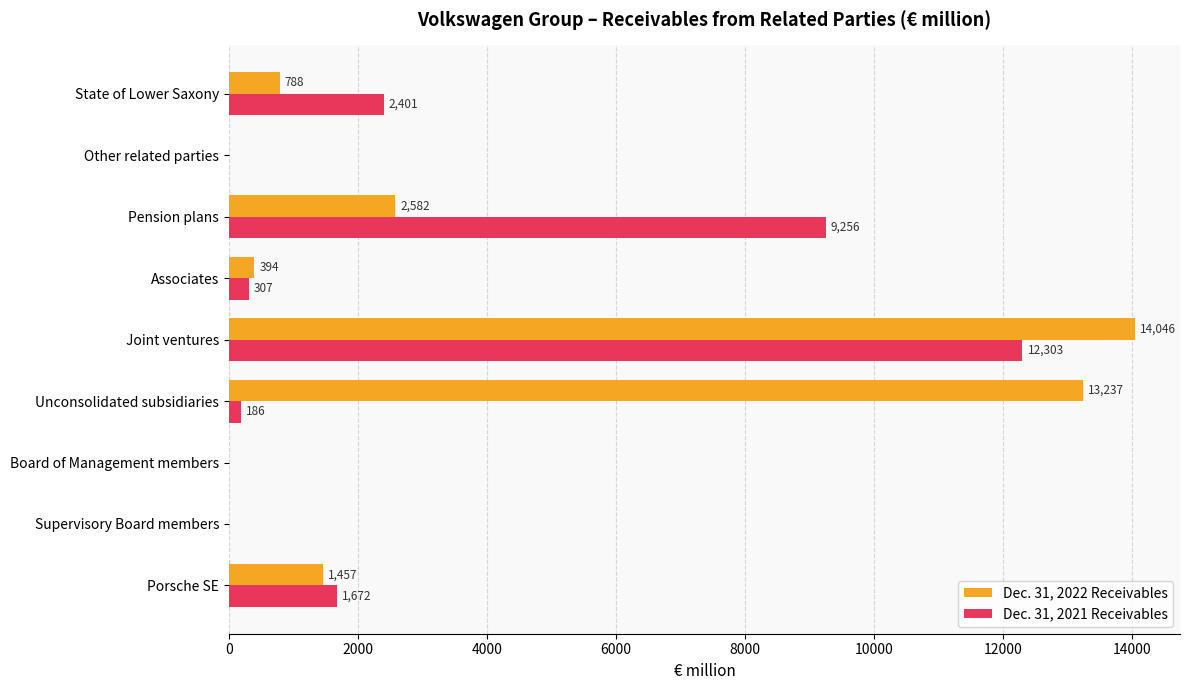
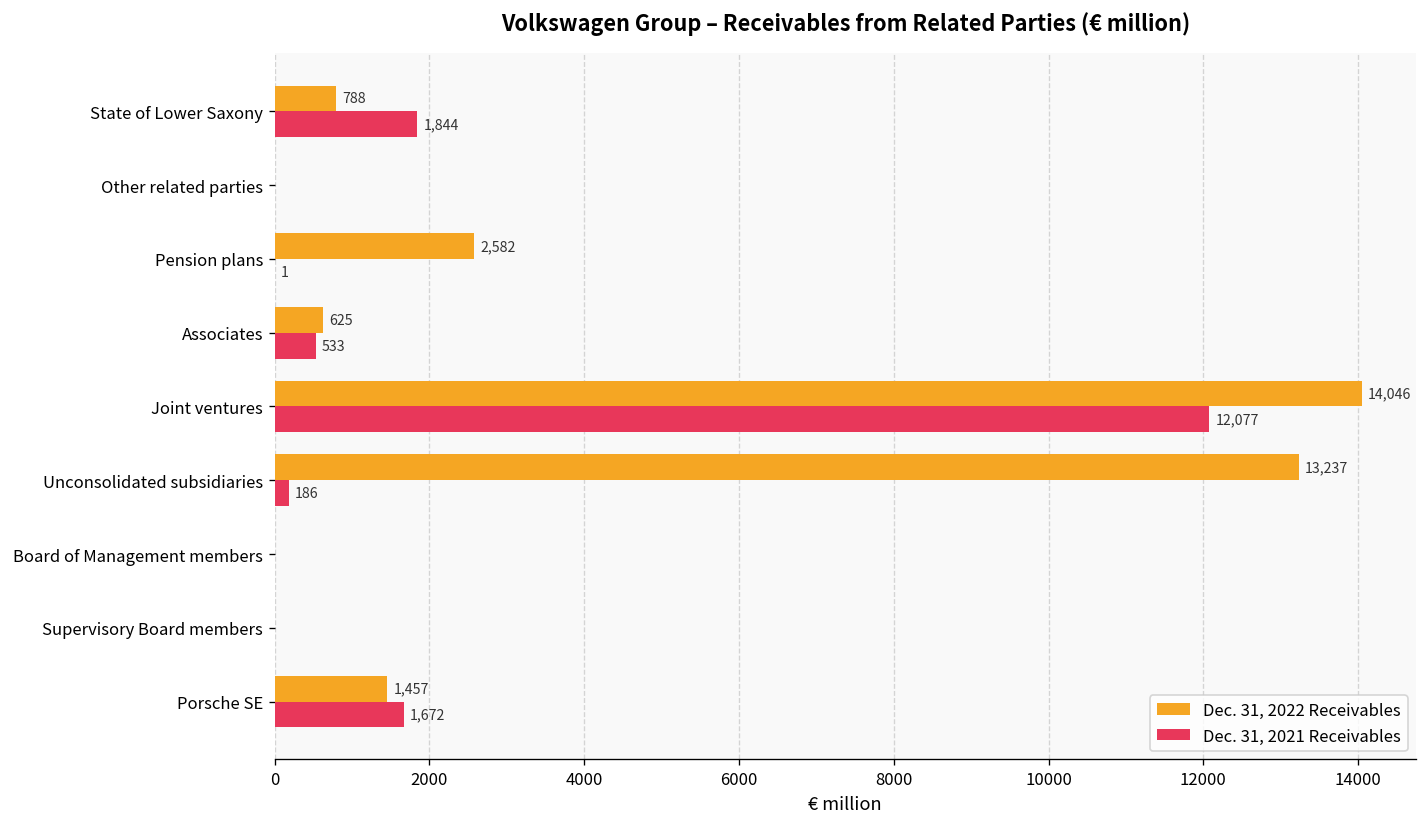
  {
    "Dec. 31, 2022 Receivables": {
      "State of Lower Saxony": "788",
      "Pension plans": "2,582",
-     "Associates": "394",
+     "Associates": "625",
      "Joint ventures": "14,046",
      "Unconsolidated subsidiaries": "13,237",
      "Porsche SE": "1,457"
    },
    "Dec. 31, 2021 Receivables": {
-     "State of Lower Saxony": "2,401",
-     "Pension plans": "9,256",
-     "Associates": "307",
-     "Joint ventures": "12,303",
+     "State of Lower Saxony": "1,844",
+     "Pension plans": "1",
+     "Associates": "533",
+     "Joint ventures": "12,077",
      "Unconsolidated subsidiaries": "186",
      "Porsche SE": "1,672"
    }
  }
